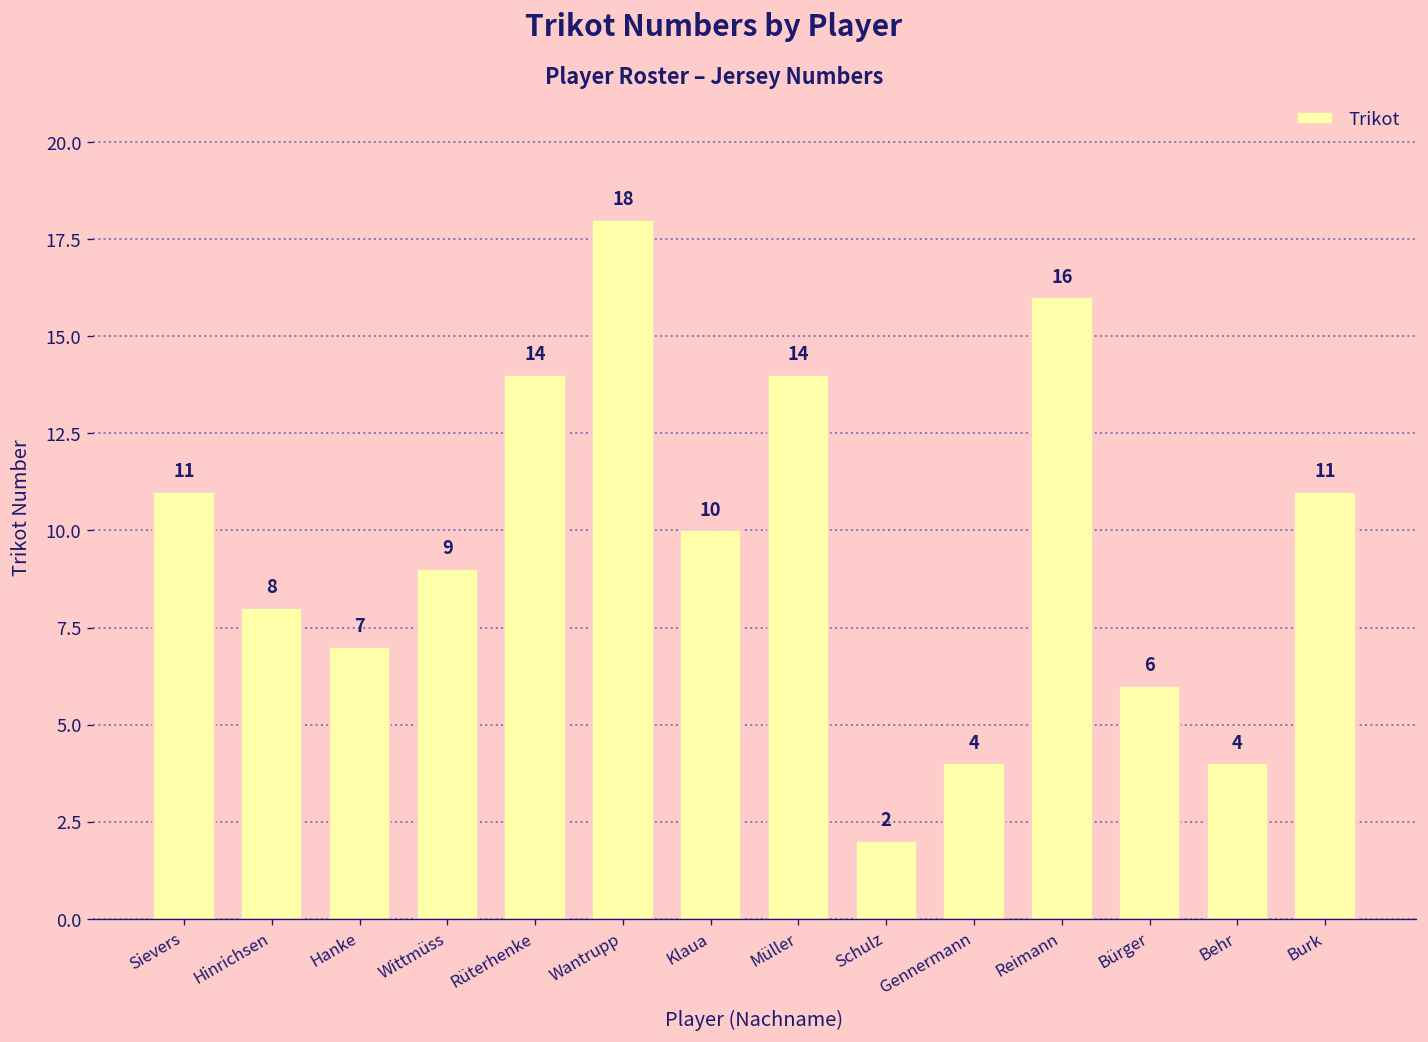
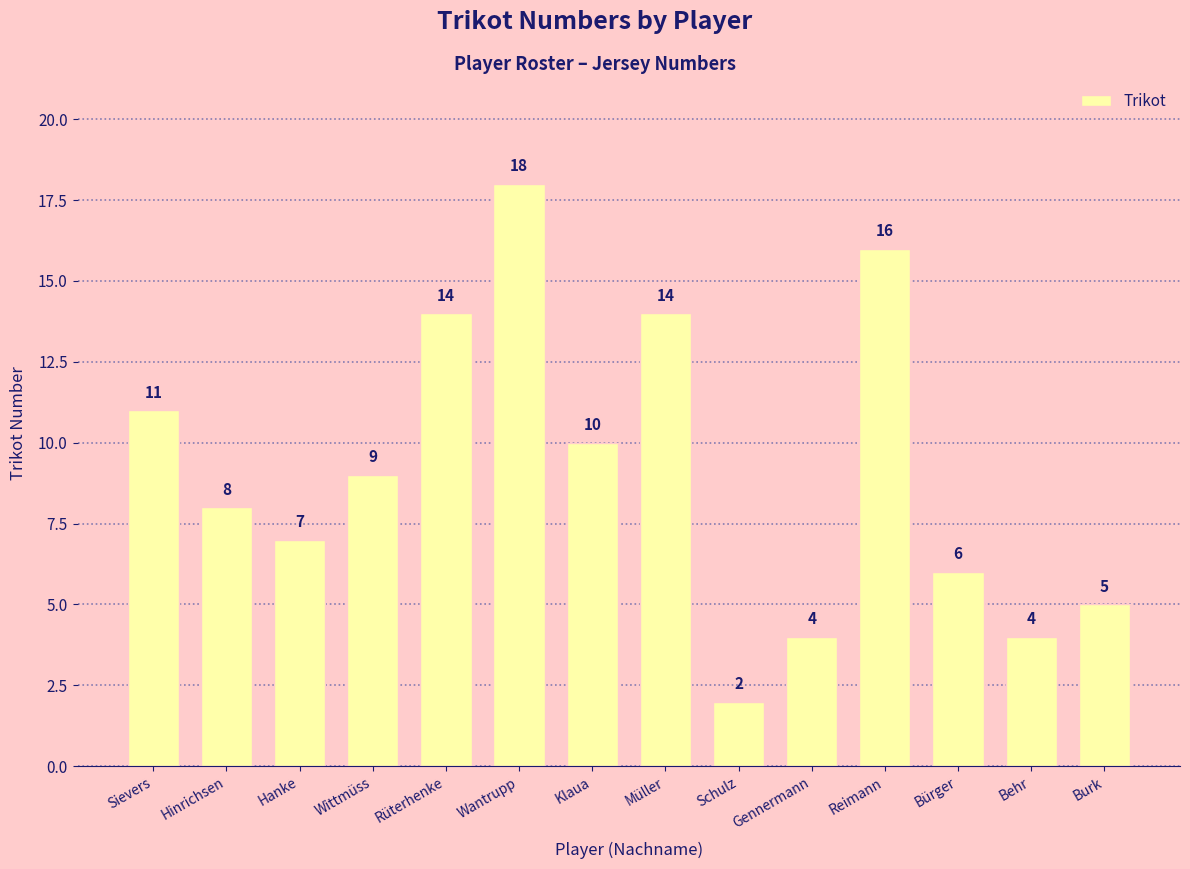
  {
    "Sievers": 11,
    "Hinrichsen": 8,
    "Hanke": 7,
    "Wittmüss": 9,
    "Rüterhenke": 14,
    "Wantrupp": 18,
    "Klaua": 10,
    "Müller": 14,
    "Schulz": 2,
    "Gennermann": 4,
    "Reimann": 16,
    "Bürger": 6,
    "Behr": 4,
-   "Burk": 11
+   "Burk": 5
  }
